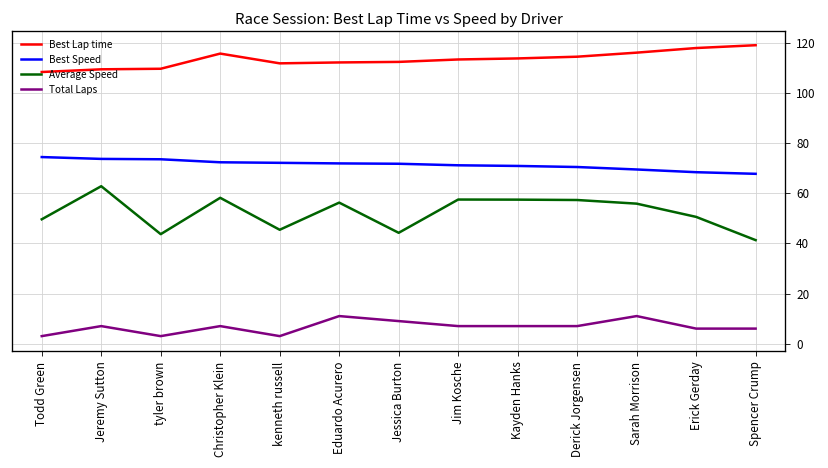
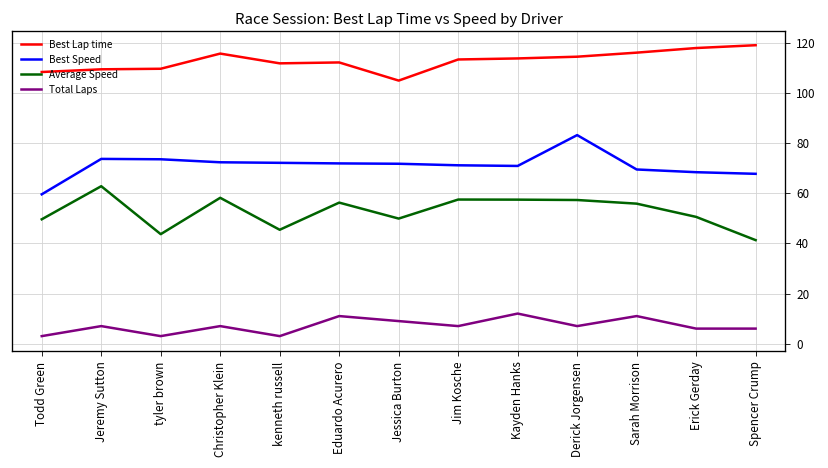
  {
    "Best Lap time": {
      "Todd Green": 108,
      "Jeremy Sutton": 109,
      "tyler brown": 110,
      "Christopher Klein": 116,
      "kenneth russell": 112,
      "Eduardo Acurero": 112,
-     "Jessica Burton": 112,
+     "Jessica Burton": 105,
      "Jim Kosche": 113,
      "Kayden Hanks": 114,
      "Derick Jorgensen": 115,
      "Sarah Morrison": 116,
      "Erick Gerday": 118,
      "Spencer Crump": 119
    },
    "Best Speed": {
-     "Todd Green": 74,
+     "Todd Green": 60,
      "Jeremy Sutton": 74,
      "tyler brown": 74,
      "Christopher Klein": 72,
      "kenneth russell": 72,
      "Eduardo Acurero": 72,
      "Jessica Burton": 72,
      "Jim Kosche": 71,
      "Kayden Hanks": 71,
-     "Derick Jorgensen": 70,
+     "Derick Jorgensen": 83,
      "Sarah Morrison": 70,
      "Erick Gerday": 68,
      "Spencer Crump": 68
    },
    "Average Speed": {
      "Todd Green": 50,
      "Jeremy Sutton": 63,
      "tyler brown": 44,
      "Christopher Klein": 58,
      "kenneth russell": 45,
      "Eduardo Acurero": 56,
-     "Jessica Burton": 44,
+     "Jessica Burton": 50,
      "Jim Kosche": 58,
      "Kayden Hanks": 57,
      "Derick Jorgensen": 57,
      "Sarah Morrison": 56,
      "Erick Gerday": 51,
      "Spencer Crump": 41
    },
    "Total Laps": {
      "Todd Green": 3,
      "Jeremy Sutton": 7,
      "tyler brown": 3,
      "Christopher Klein": 7,
      "kenneth russell": 3,
      "Eduardo Acurero": 11,
      "Jessica Burton": 9,
      "Jim Kosche": 7,
-     "Kayden Hanks": 7,
+     "Kayden Hanks": 12,
      "Derick Jorgensen": 7,
      "Sarah Morrison": 11,
      "Erick Gerday": 6,
      "Spencer Crump": 6
    }
  }
